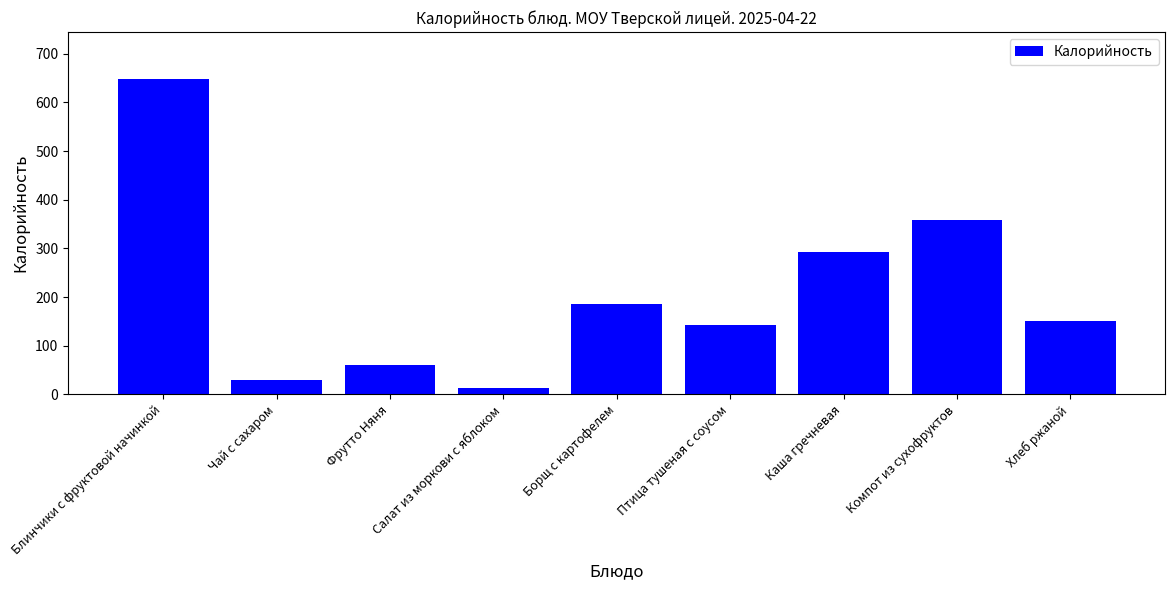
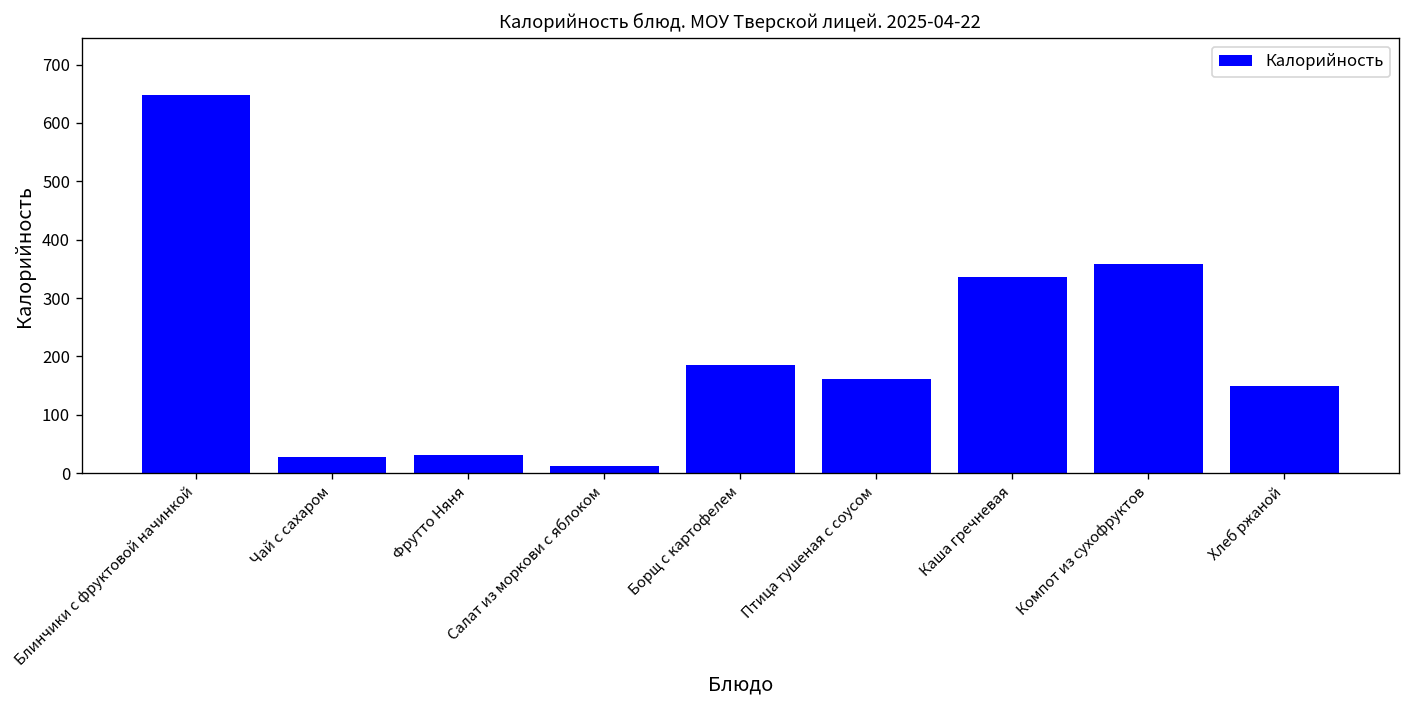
  {
    "Блинчики с фруктовой начинкой": 650,
    "Чай с сахаром": 30,
-   "Фрутто Няня": 60,
+   "Фрутто Няня": 30,
    "Салат из моркови с яблоком": 10,
    "Борщ с картофелем": 190,
-   "Птица тушеная с соусом": 140,
-   "Каша гречневая": 290,
+   "Птица тушеная с соусом": 160,
+   "Каша гречневая": 340,
    "Компот из сухофруктов": 360,
    "Хлеб ржаной": 150
  }
